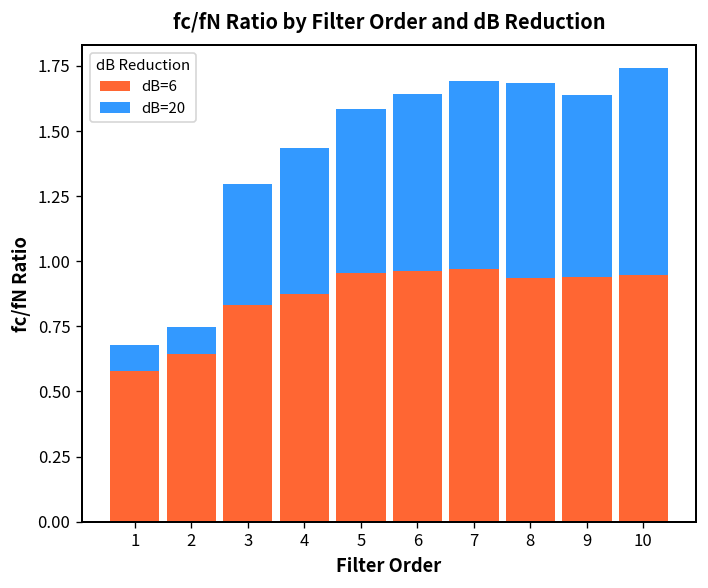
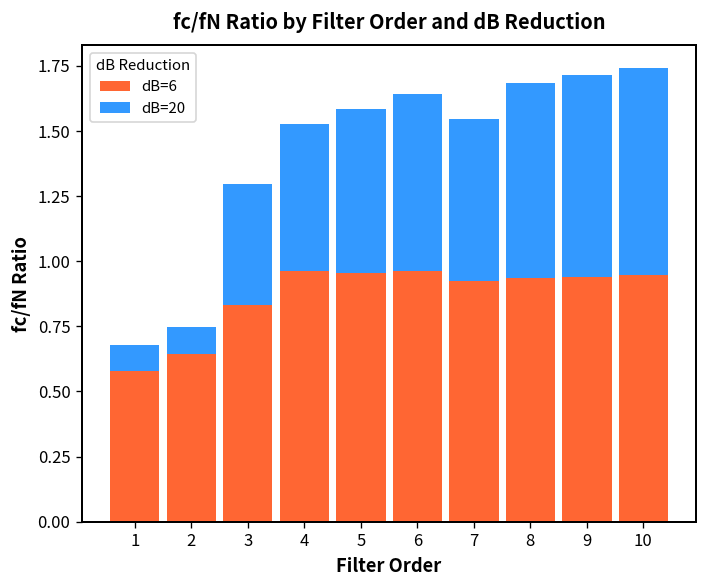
  {
    "dB=6": {
      "1": 0.58,
      "2": 0.64,
      "3": 0.83,
-     "4": 0.87,
+     "4": 0.96,
      "5": 0.95,
      "6": 0.96,
-     "7": 0.97,
+     "7": 0.92,
      "8": 0.93,
      "9": 0.94,
      "10": 0.95
    },
    "dB=20": {
      "1": 0.10,
      "2": 0.11,
      "3": 0.46,
      "4": 0.56,
      "5": 0.63,
      "6": 0.68,
-     "7": 0.72,
+     "7": 0.62,
      "8": 0.75,
-     "9": 0.70,
+     "9": 0.77,
      "10": 0.79
    }
  }
